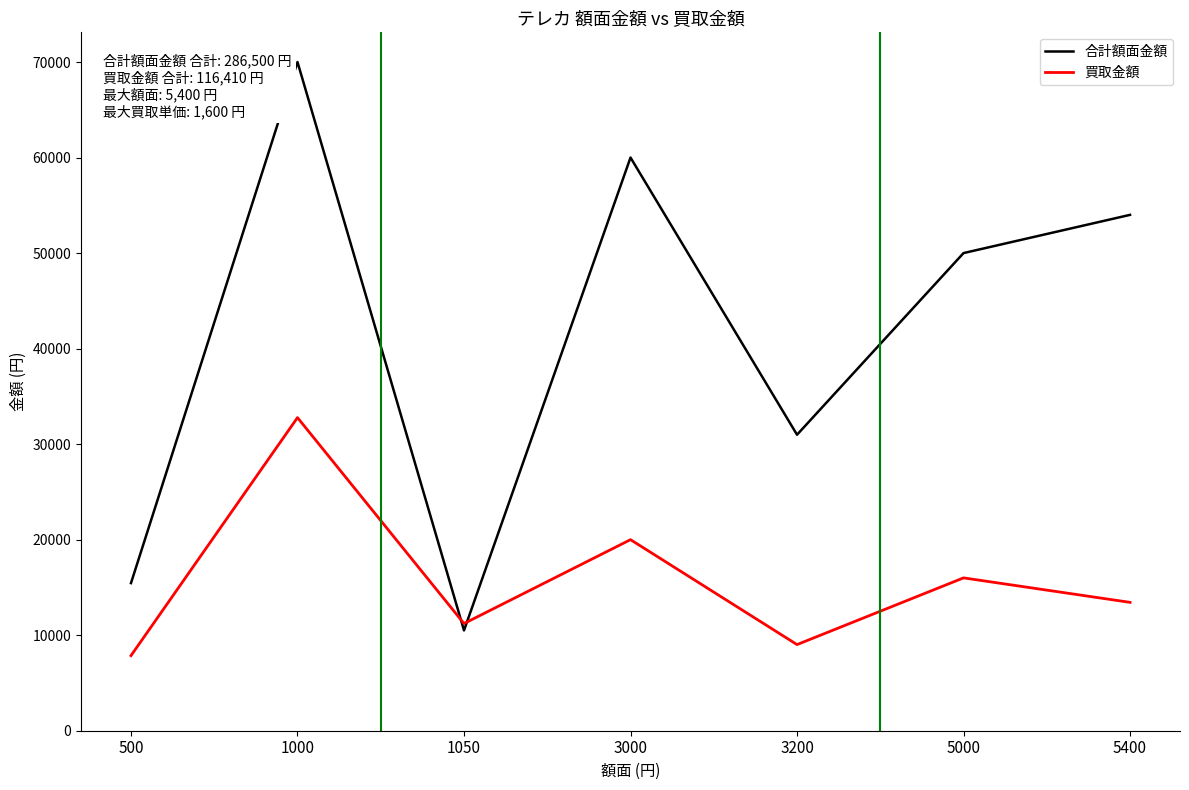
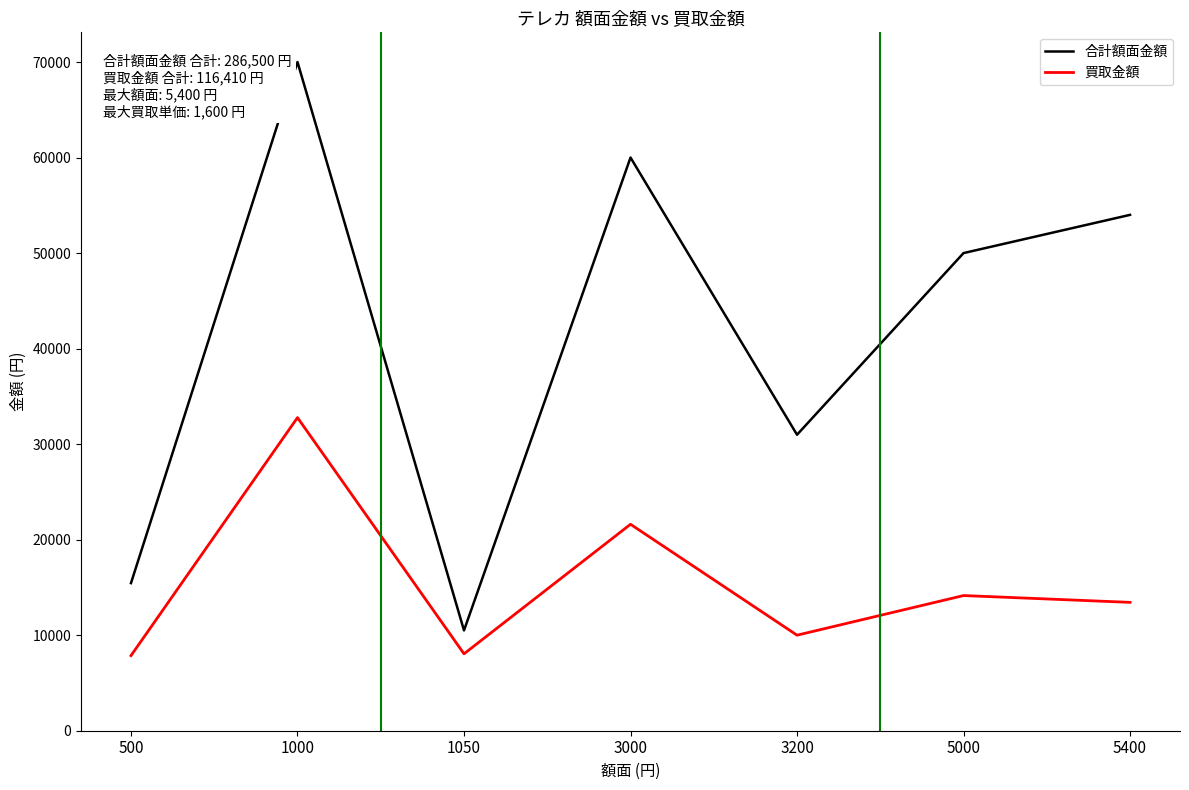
  {
    "合計額面金額": {
      "500": 15000,
      "1050": 11000,
      "3000": 60000,
      "3200": 31000,
      "5000": 50000,
      "5400": 54000
    },
    "買取金額": {
      "500": 8000,
      "1000": 33000,
-     "1050": 11000,
-     "3000": 20000,
-     "3200": 9000,
-     "5000": 16000,
+     "1050": 8000,
+     "3000": 22000,
+     "3200": 10000,
+     "5000": 14000,
      "5400": 13000
    }
  }
